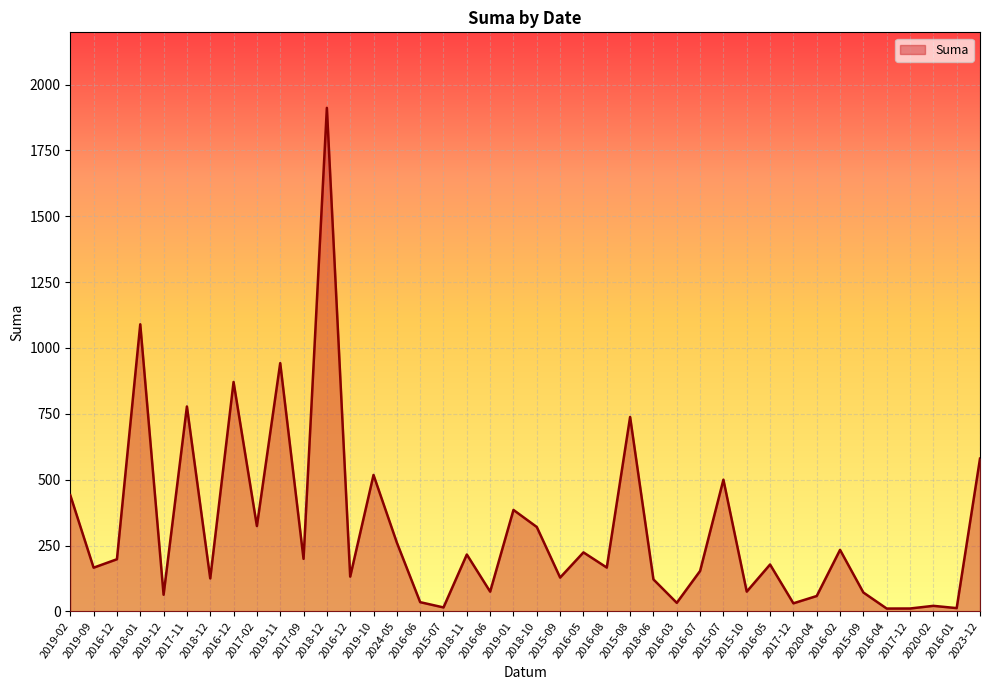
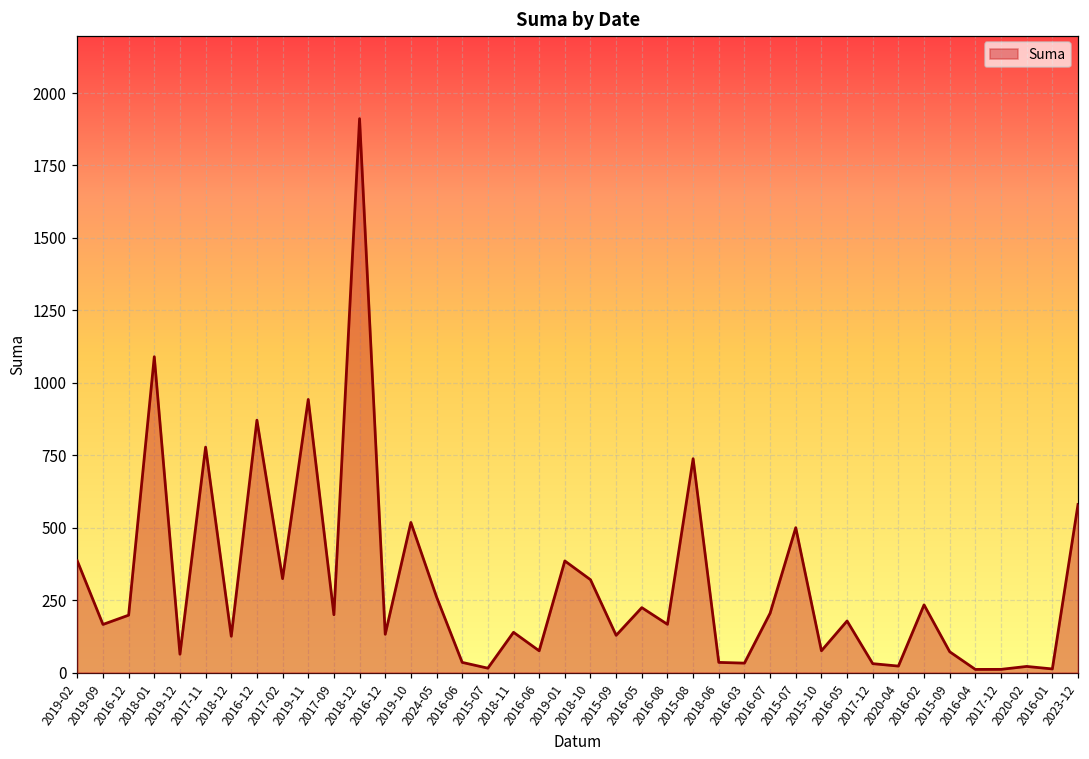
  {
-   "2019-02": 440,
+   "2019-02": 390,
    "2019-09": 170,
    "2018-01": 1090,
    "2019-12": 60,
    "2017-11": 780,
    "2017-02": 320,
    "2019-11": 940,
    "2017-09": 200,
    "2019-10": 520,
    "2024-05": 260,
-   "2018-11": 220,
+   "2018-11": 140,
    "2019-01": 390,
    "2018-10": 320,
    "2016-08": 170,
    "2015-08": 740,
-   "2018-06": 120,
+   "2018-06": 40,
    "2016-03": 30,
-   "2016-07": 150,
+   "2016-07": 200,
    "2015-10": 80,
-   "2020-04": 60,
+   "2020-04": 20,
    "2016-02": 230,
    "2016-04": 10,
    "2020-02": 20,
    "2016-01": 10,
    "2023-12": 580
  }
